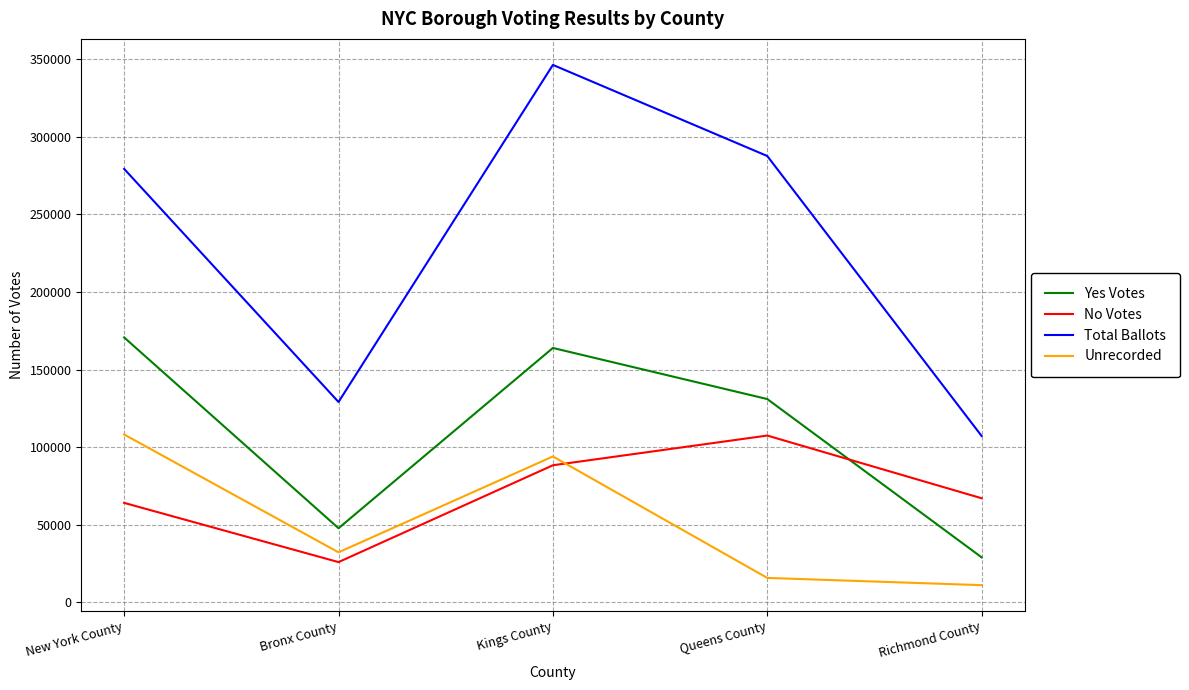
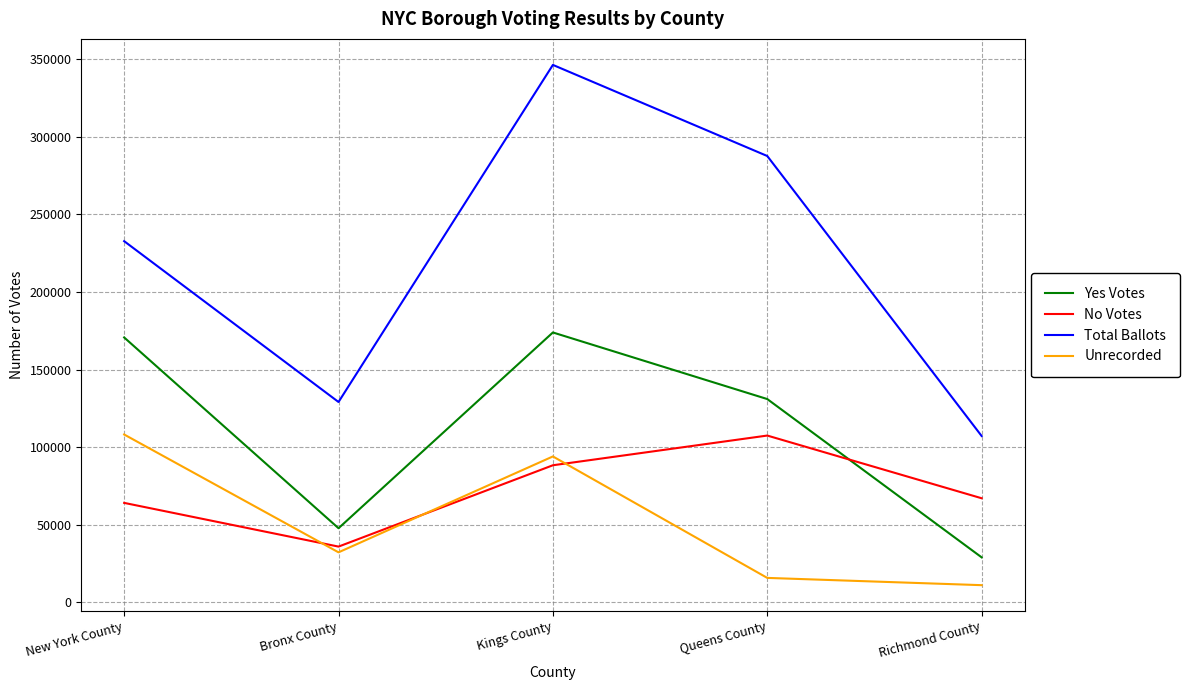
  {
    "Yes Votes": {
      "New York County": 171000,
      "Bronx County": 48000,
-     "Kings County": 164000,
+     "Kings County": 174000,
      "Queens County": 131000,
      "Richmond County": 29000
    },
    "No Votes": {
      "New York County": 64000,
-     "Bronx County": 26000,
+     "Bronx County": 36000,
      "Kings County": 88000,
      "Queens County": 107000,
      "Richmond County": 67000
    },
    "Total Ballots": {
-     "New York County": 279000,
+     "New York County": 233000,
      "Bronx County": 129000,
      "Kings County": 346000,
      "Queens County": 288000,
      "Richmond County": 107000
    },
    "Unrecorded": {
      "New York County": 108000,
      "Bronx County": 32000,
      "Kings County": 94000,
      "Queens County": 16000,
      "Richmond County": 11000
    }
  }
